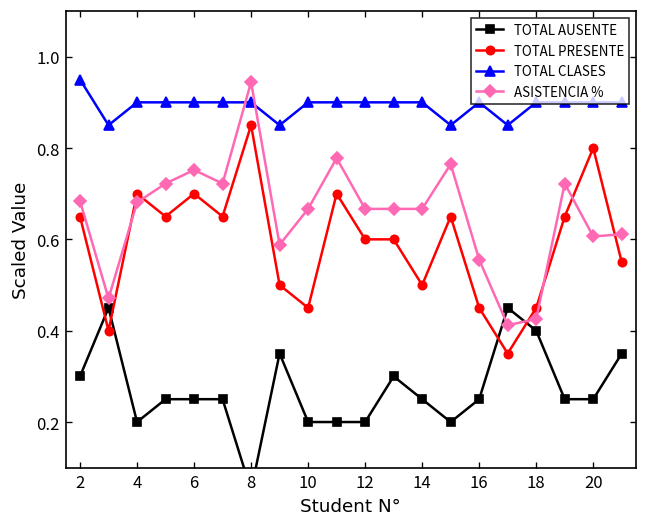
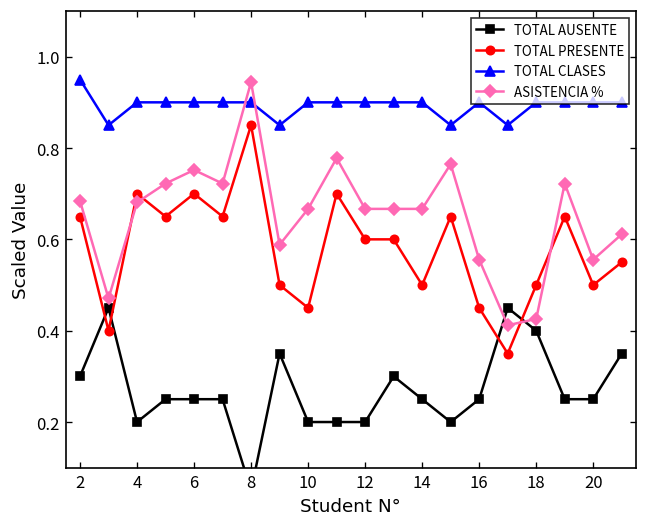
  {
    "TOTAL AUSENTE": {
      "2": 0.30,
      "4": 0.20,
      "6": 0.25,
      "10": 0.20,
      "12": 0.20,
      "14": 0.25,
      "16": 0.25,
      "18": 0.40,
      "20": 0.25
    },
    "TOTAL PRESENTE": {
      "2": 0.65,
      "4": 0.70,
      "6": 0.70,
      "8": 0.85,
      "10": 0.45,
      "12": 0.60,
      "14": 0.50,
      "16": 0.45,
-     "18": 0.45,
-     "20": 0.80
+     "18": 0.50,
+     "20": 0.50
    },
    "TOTAL CLASES": {
      "2": 0.95,
      "4": 0.90,
      "6": 0.90,
      "8": 0.90,
      "10": 0.90,
      "12": 0.90,
      "14": 0.90,
      "16": 0.90,
      "18": 0.90,
      "20": 0.90
    },
    "ASISTENCIA %": {
      "2": 0.68,
      "4": 0.68,
      "6": 0.75,
      "8": 0.94,
      "10": 0.67,
      "12": 0.67,
      "14": 0.67,
      "16": 0.56,
      "18": 0.43,
-     "20": 0.61
+     "20": 0.56
    }
  }
